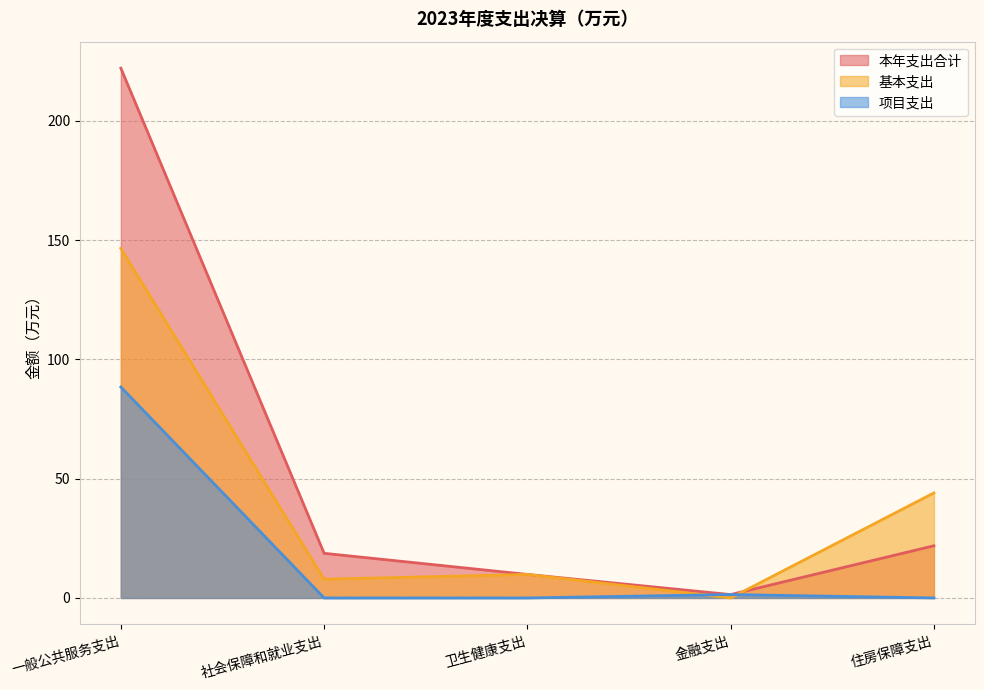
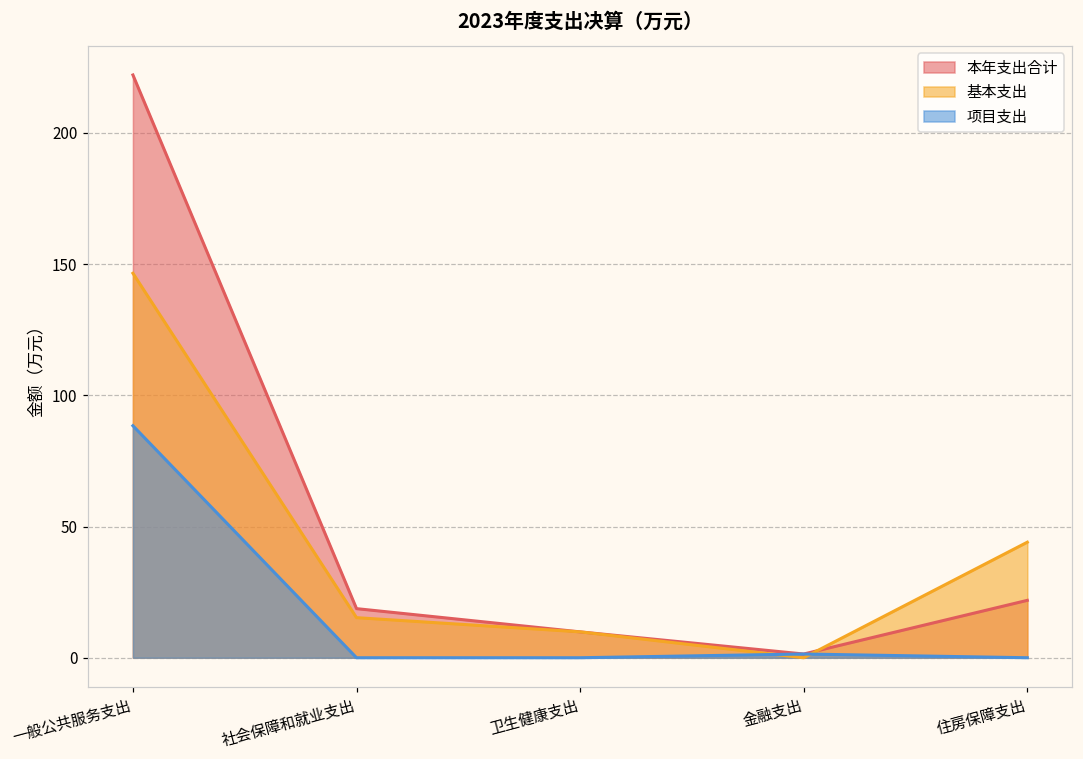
  {
    "本年支出合计": {
      "一般公共服务支出": 222,
      "社会保障和就业支出": 19,
      "住房保障支出": 22
    },
    "基本支出": {
      "一般公共服务支出": 147,
-     "社会保障和就业支出": 8,
+     "社会保障和就业支出": 15,
      "金融支出": 0,
      "住房保障支出": 44
    },
    "项目支出": {
      "一般公共服务支出": 88,
      "社会保障和就业支出": 0,
      "卫生健康支出": 0,
      "住房保障支出": 0
    }
  }
